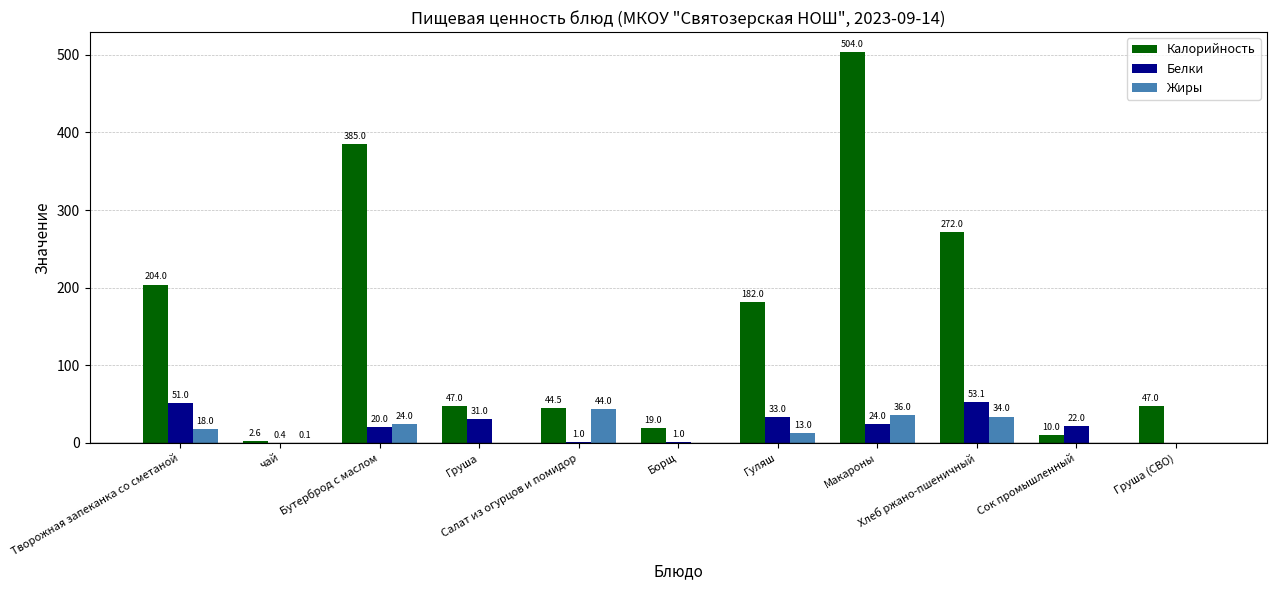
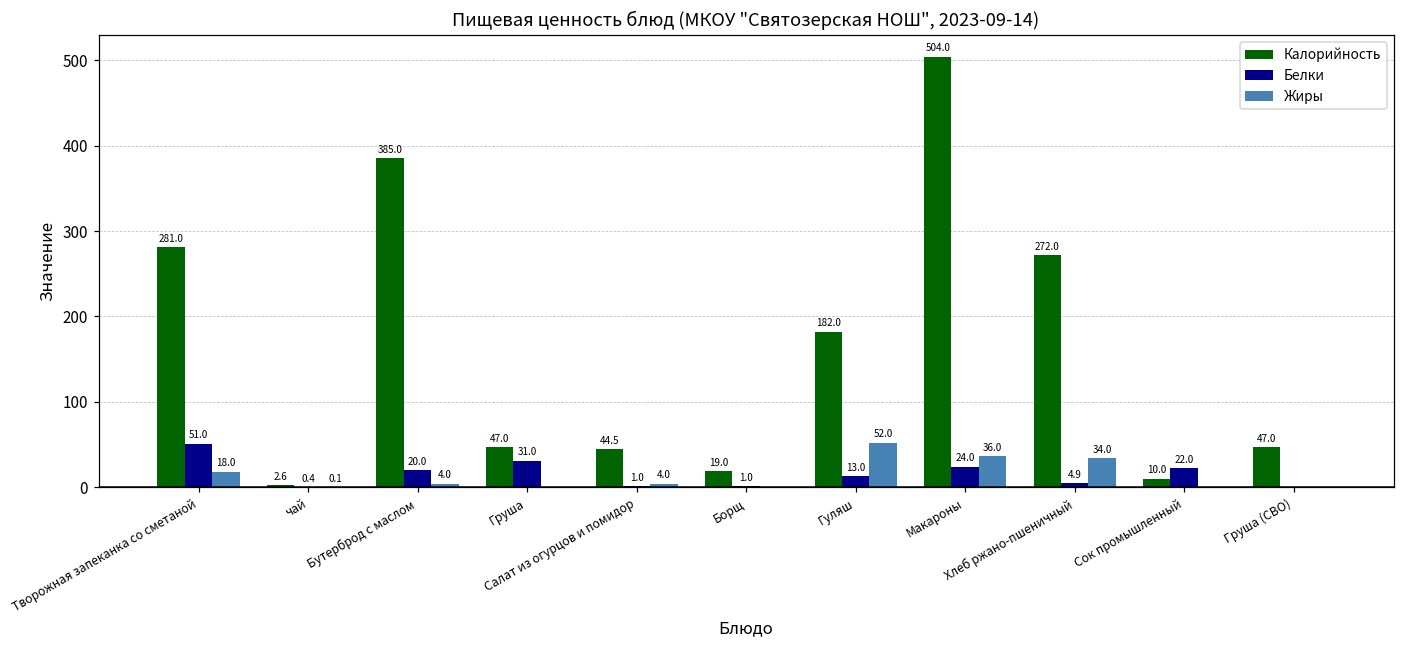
  {
    "Калорийность": {
-     "Творожная запеканка со сметаной": 204.0,
+     "Творожная запеканка со сметаной": 281.0,
      "чай": 2.6,
      "Бутерброд с маслом": 385.0,
      "Груша": 47.0,
      "Салат из огурцов и помидор": 44.5,
      "Борщ": 19.0,
      "Гуляш": 182.0,
      "Макароны": 504.0,
      "Хлеб ржано-пшеничный": 272.0,
      "Сок промышленный": 10.0,
      "Груша (СВО)": 47.0
    },
    "Белки": {
      "Творожная запеканка со сметаной": 51.0,
      "чай": 0.4,
      "Бутерброд с маслом": 20.0,
      "Груша": 31.0,
      "Салат из огурцов и помидор": 1.0,
      "Борщ": 1.0,
-     "Гуляш": 33.0,
+     "Гуляш": 13.0,
      "Макароны": 24.0,
-     "Хлеб ржано-пшеничный": 53.1,
+     "Хлеб ржано-пшеничный": 4.9,
      "Сок промышленный": 22.0
    },
    "Жиры": {
      "Творожная запеканка со сметаной": 18.0,
      "чай": 0.1,
-     "Бутерброд с маслом": 24.0,
-     "Салат из огурцов и помидор": 44.0,
-     "Гуляш": 13.0,
+     "Бутерброд с маслом": 4.0,
+     "Салат из огурцов и помидор": 4.0,
+     "Гуляш": 52.0,
      "Макароны": 36.0,
      "Хлеб ржано-пшеничный": 34.0
    }
  }
